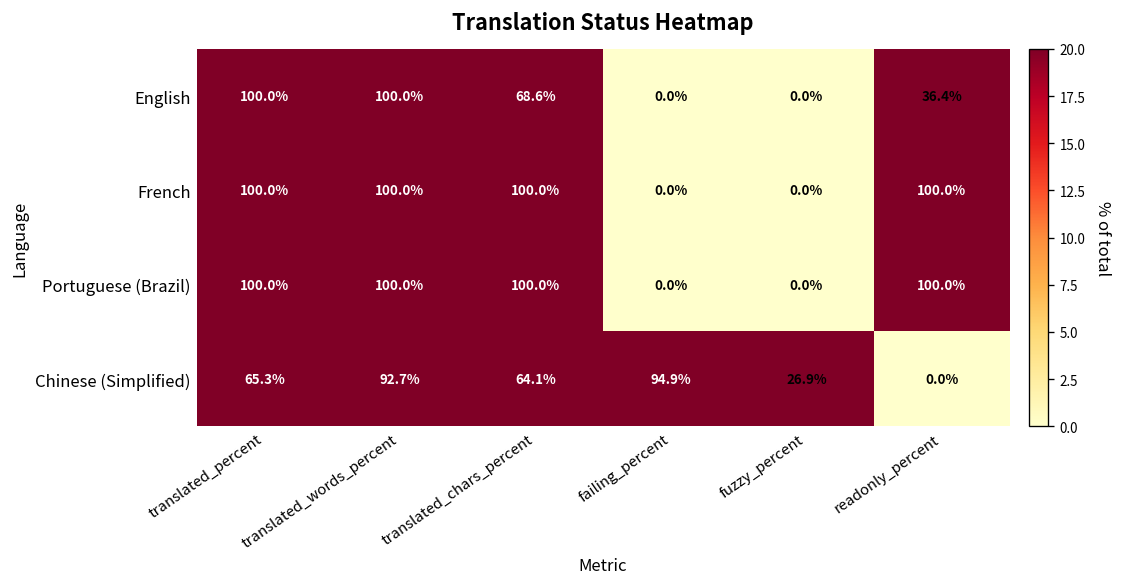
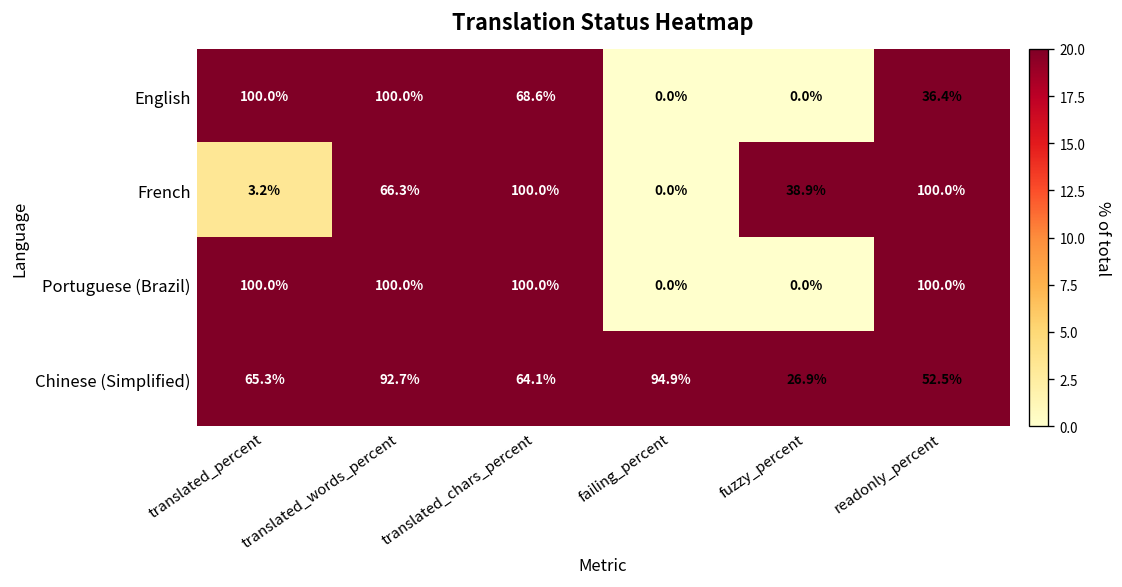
  {
    "English": {
      "translated_percent": "100.0%",
      "translated_words_percent": "100.0%",
      "translated_chars_percent": "68.6%",
      "failing_percent": "0.0%",
      "fuzzy_percent": "0.0%",
      "readonly_percent": "36.4%"
    },
    "French": {
-     "translated_percent": "100.0%",
-     "translated_words_percent": "100.0%",
+     "translated_percent": "3.2%",
+     "translated_words_percent": "66.3%",
      "translated_chars_percent": "100.0%",
      "failing_percent": "0.0%",
-     "fuzzy_percent": "0.0%",
+     "fuzzy_percent": "38.9%",
      "readonly_percent": "100.0%"
    },
    "Portuguese (Brazil)": {
      "translated_percent": "100.0%",
      "translated_words_percent": "100.0%",
      "translated_chars_percent": "100.0%",
      "failing_percent": "0.0%",
      "fuzzy_percent": "0.0%",
      "readonly_percent": "100.0%"
    },
    "Chinese (Simplified)": {
      "translated_percent": "65.3%",
      "translated_words_percent": "92.7%",
      "translated_chars_percent": "64.1%",
      "failing_percent": "94.9%",
      "fuzzy_percent": "26.9%",
-     "readonly_percent": "0.0%"
+     "readonly_percent": "52.5%"
    }
  }
